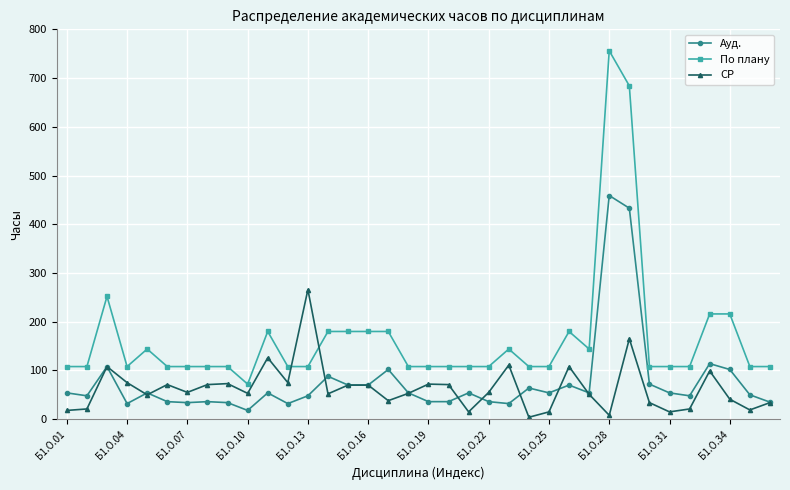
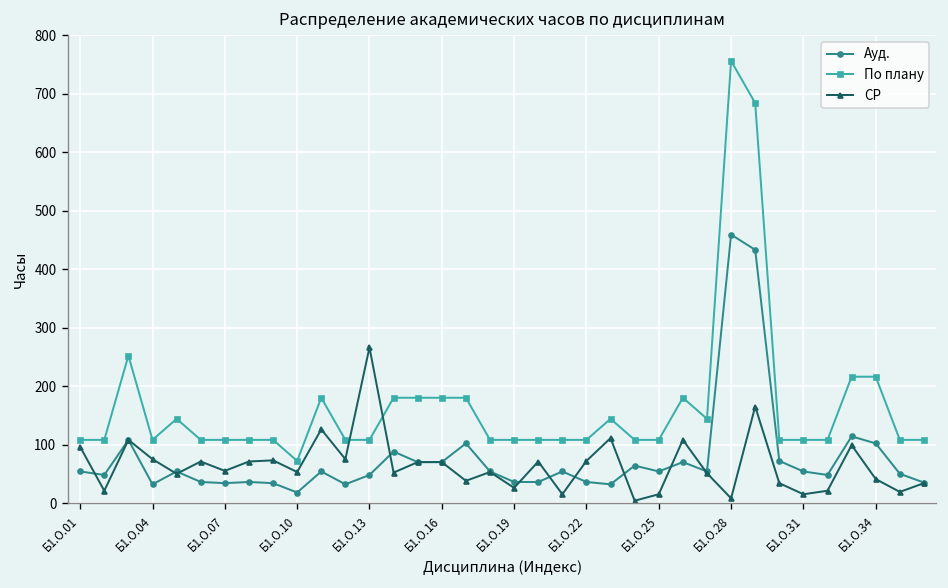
  {
    "СР": {
-     "Б1.О.01": 20,
+     "Б1.О.01": 100,
      "Б1.О.04": 80,
      "Б1.О.07": 60,
      "Б1.О.10": 50,
      "Б1.О.13": 270,
-     "Б1.О.19": 70,
-     "Б1.О.22": 60,
+     "Б1.О.19": 30,
+     "Б1.О.22": 70,
      "Б1.О.25": 20,
      "Б1.О.28": 10,
      "Б1.О.31": 20,
      "Б1.О.34": 40
    }
  }
